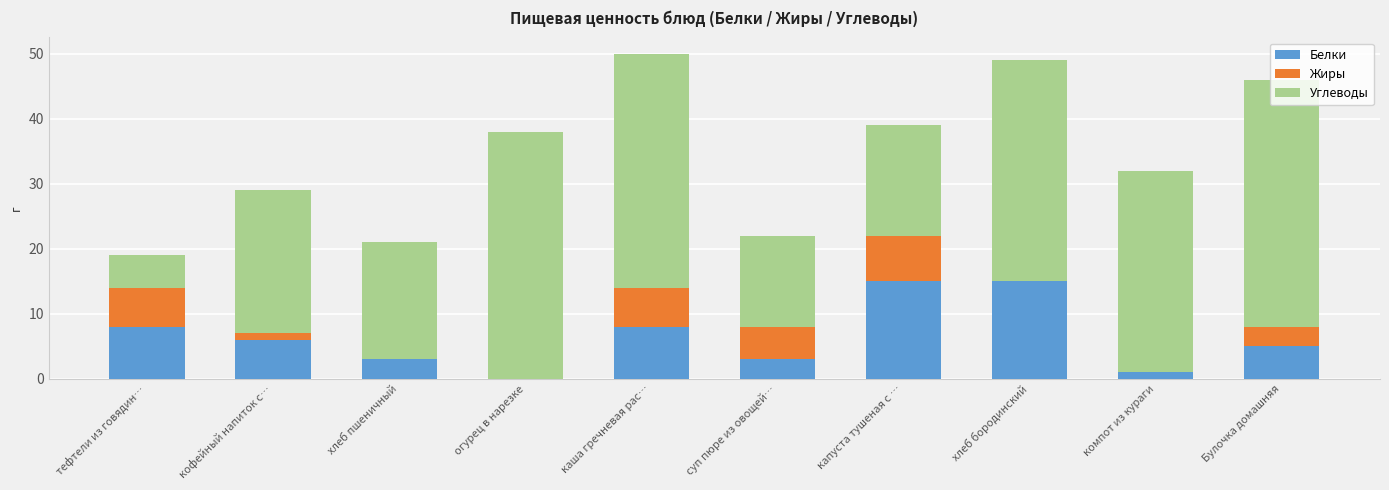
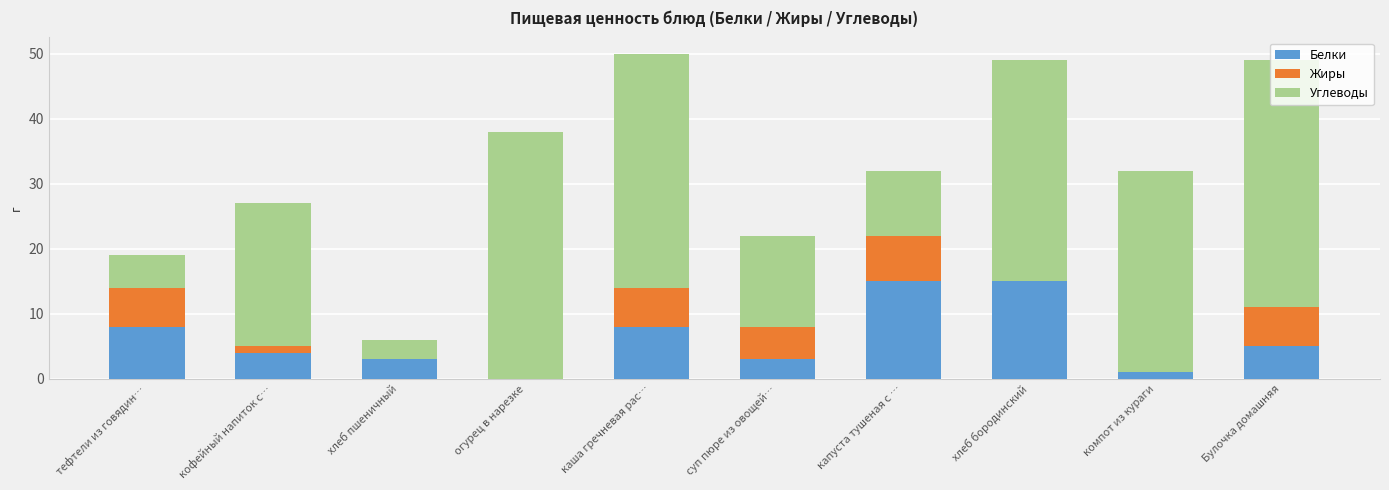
  {
    "Белки": {
      "тефтели из говядин…": 8,
-     "кофейный напиток с…": 6,
+     "кофейный напиток с…": 4,
      "хлеб пшеничный": 3,
      "огурец в нарезке": 0,
      "каша гречневая рас…": 8,
      "суп пюре из овощей…": 3,
      "капуста тушеная с …": 15,
      "хлеб бородинский": 15,
      "компот из кураги": 1,
      "Булочка домашняя": 5
    },
    "Жиры": {
      "тефтели из говядин…": 6,
      "кофейный напиток с…": 1,
      "хлеб пшеничный": 0,
      "огурец в нарезке": 0,
      "каша гречневая рас…": 6,
      "суп пюре из овощей…": 5,
      "капуста тушеная с …": 7,
      "хлеб бородинский": 0,
      "компот из кураги": 0,
-     "Булочка домашняя": 3
+     "Булочка домашняя": 6
    },
    "Углеводы": {
      "тефтели из говядин…": 5,
      "кофейный напиток с…": 22,
-     "хлеб пшеничный": 18,
+     "хлеб пшеничный": 3,
      "огурец в нарезке": 38,
      "каша гречневая рас…": 36,
      "суп пюре из овощей…": 14,
-     "капуста тушеная с …": 17,
+     "капуста тушеная с …": 10,
      "хлеб бородинский": 34,
      "компот из кураги": 31
    }
  }
